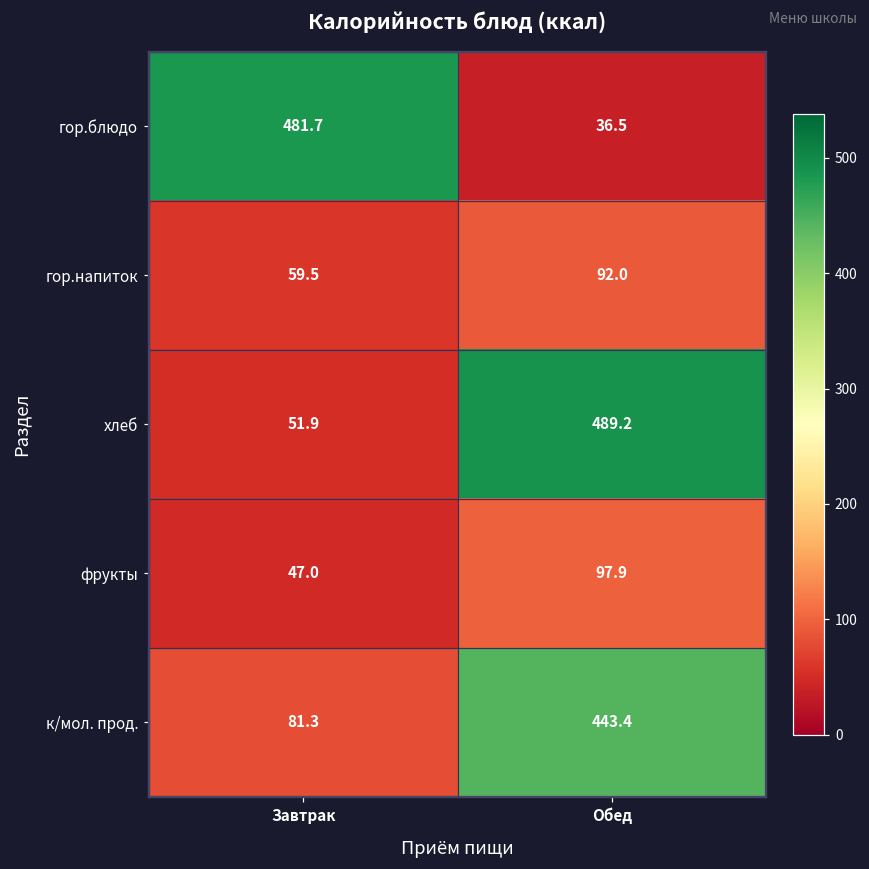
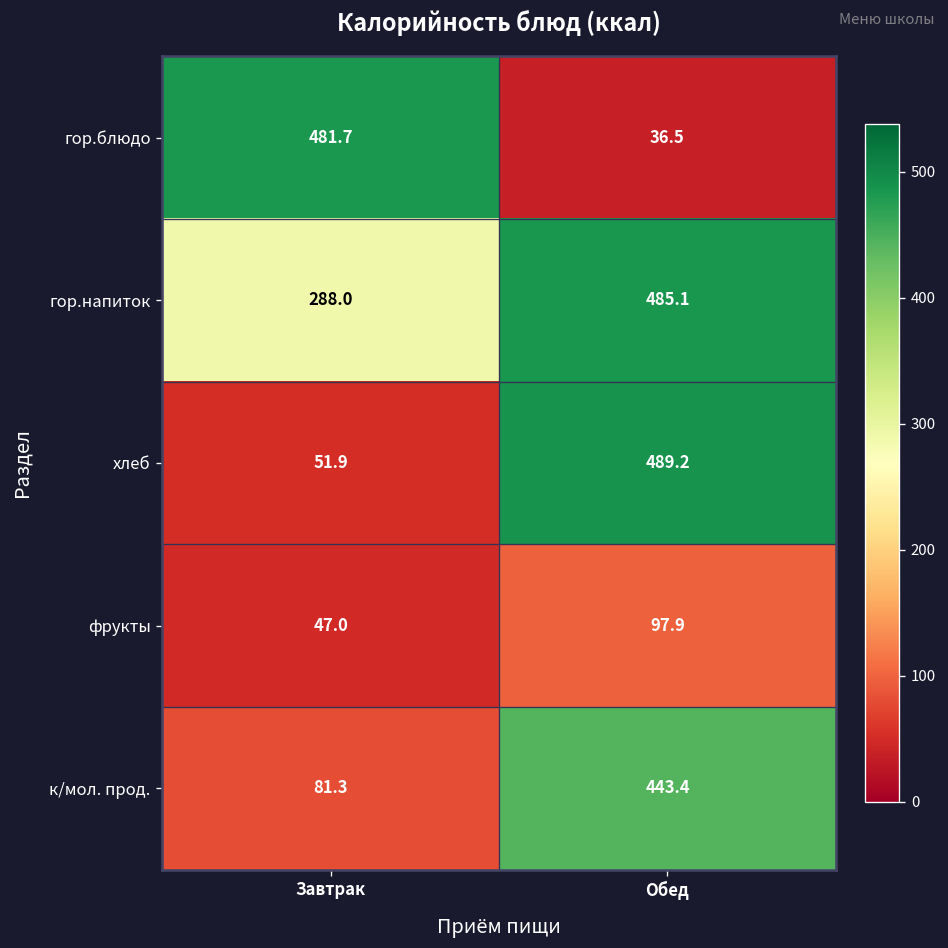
  {
    "гор.блюдо": {
      "Завтрак": 481.7,
      "Обед": 36.5
    },
    "гор.напиток": {
-     "Завтрак": 59.5,
-     "Обед": 92.0
+     "Завтрак": 288.0,
+     "Обед": 485.1
    },
    "хлеб": {
      "Завтрак": 51.9,
      "Обед": 489.2
    },
    "фрукты": {
      "Завтрак": 47.0,
      "Обед": 97.9
    },
    "к/мол. прод.": {
      "Завтрак": 81.3,
      "Обед": 443.4
    }
  }
